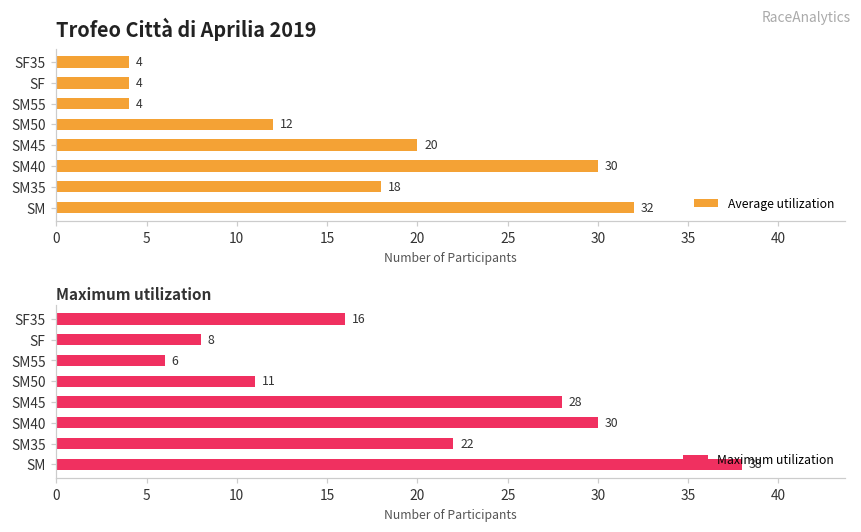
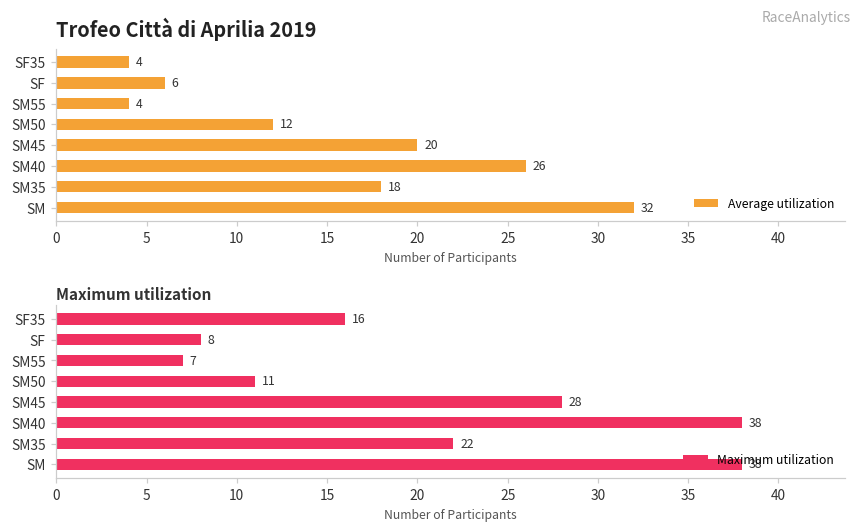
  {
    "Trofeo Città di Aprilia 2019": {
      "SF35": 4,
-     "SF": 4,
+     "SF": 6,
      "SM55": 4,
      "SM50": 12,
      "SM45": 20,
-     "SM40": 30,
+     "SM40": 26,
      "SM35": 18,
      "SM": 32
    },
    "Maximum utilization": {
      "SF35": 16,
      "SF": 8,
-     "SM55": 6,
+     "SM55": 7,
      "SM50": 11,
      "SM45": 28,
-     "SM40": 30,
+     "SM40": 38,
      "SM35": 22,
      "SM": 38
    }
  }
